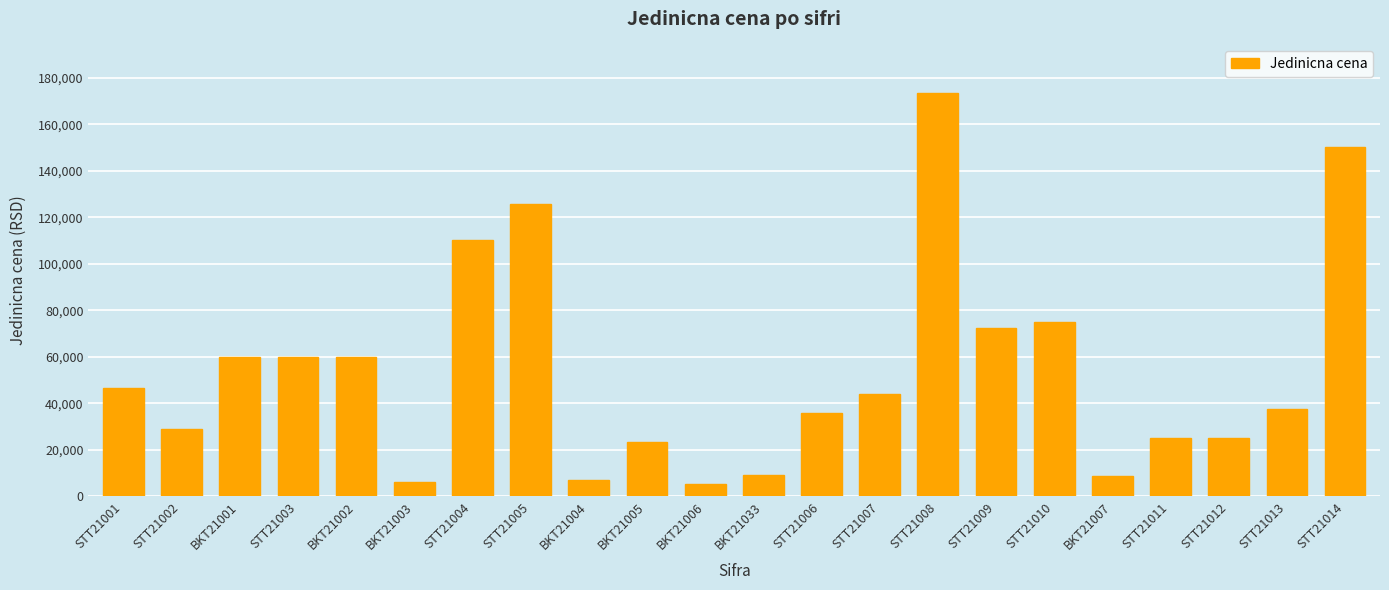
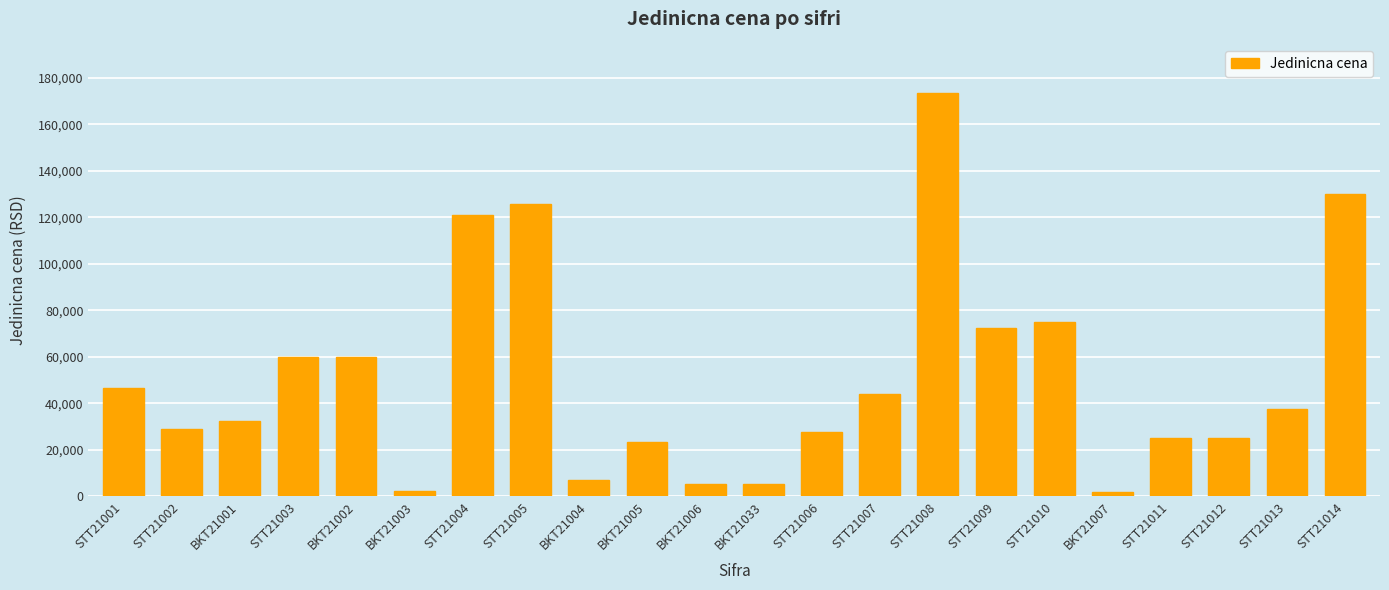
  {
    "STT21001": "47,000",
    "STT21002": "29,000",
-   "BKT21001": "60,000",
+   "BKT21001": "32,000",
    "STT21003": "60,000",
    "BKT21002": "60,000",
-   "BKT21003": "6,000",
-   "STT21004": "110,000",
+   "BKT21003": "2,000",
+   "STT21004": "121,000",
    "STT21005": "125,000",
    "BKT21004": "7,000",
    "BKT21005": "23,000",
    "BKT21006": "5,000",
-   "BKT21033": "9,000",
-   "STT21006": "36,000",
+   "BKT21033": "5,000",
+   "STT21006": "28,000",
    "STT21007": "44,000",
    "STT21008": "174,000",
    "STT21009": "72,000",
    "STT21010": "75,000",
-   "BKT21007": "9,000",
+   "BKT21007": "2,000",
    "STT21011": "25,000",
    "STT21012": "25,000",
    "STT21013": "37,000",
-   "STT21014": "150,000"
+   "STT21014": "130,000"
  }
